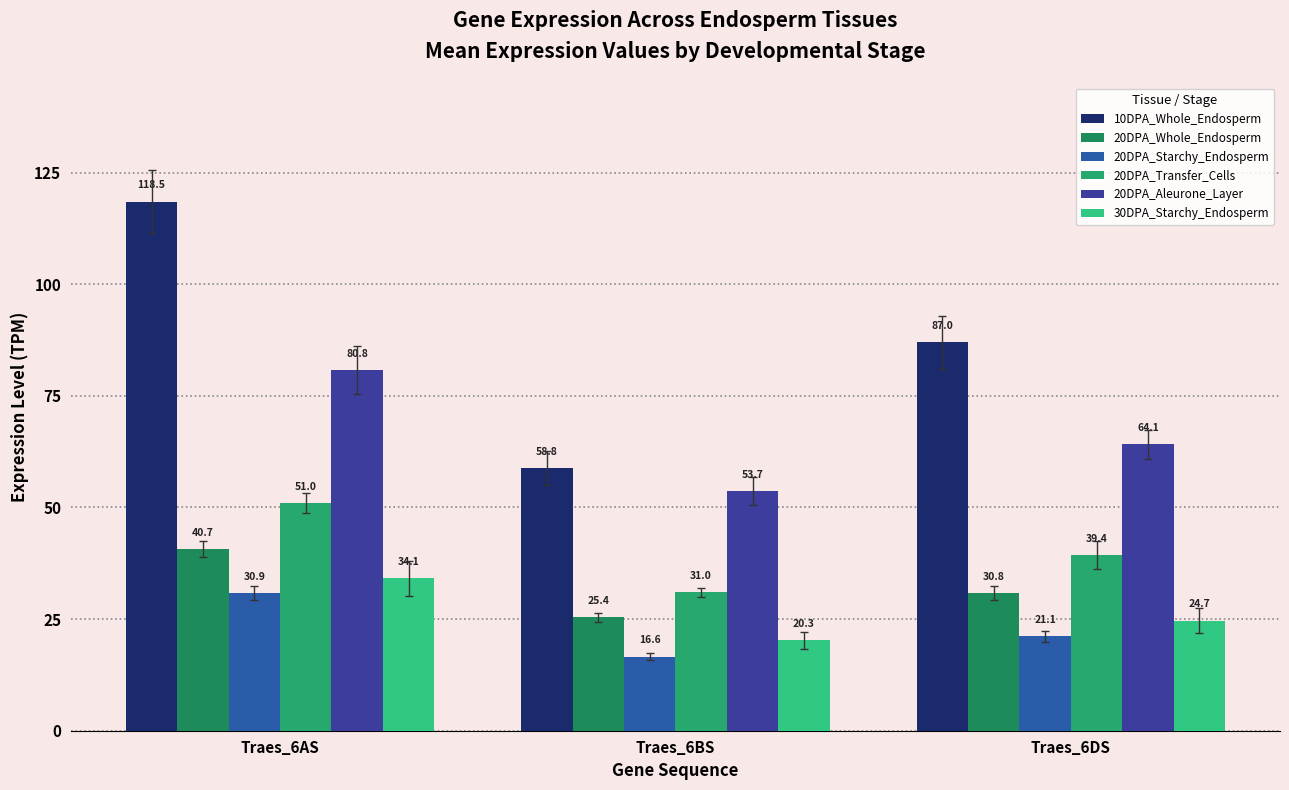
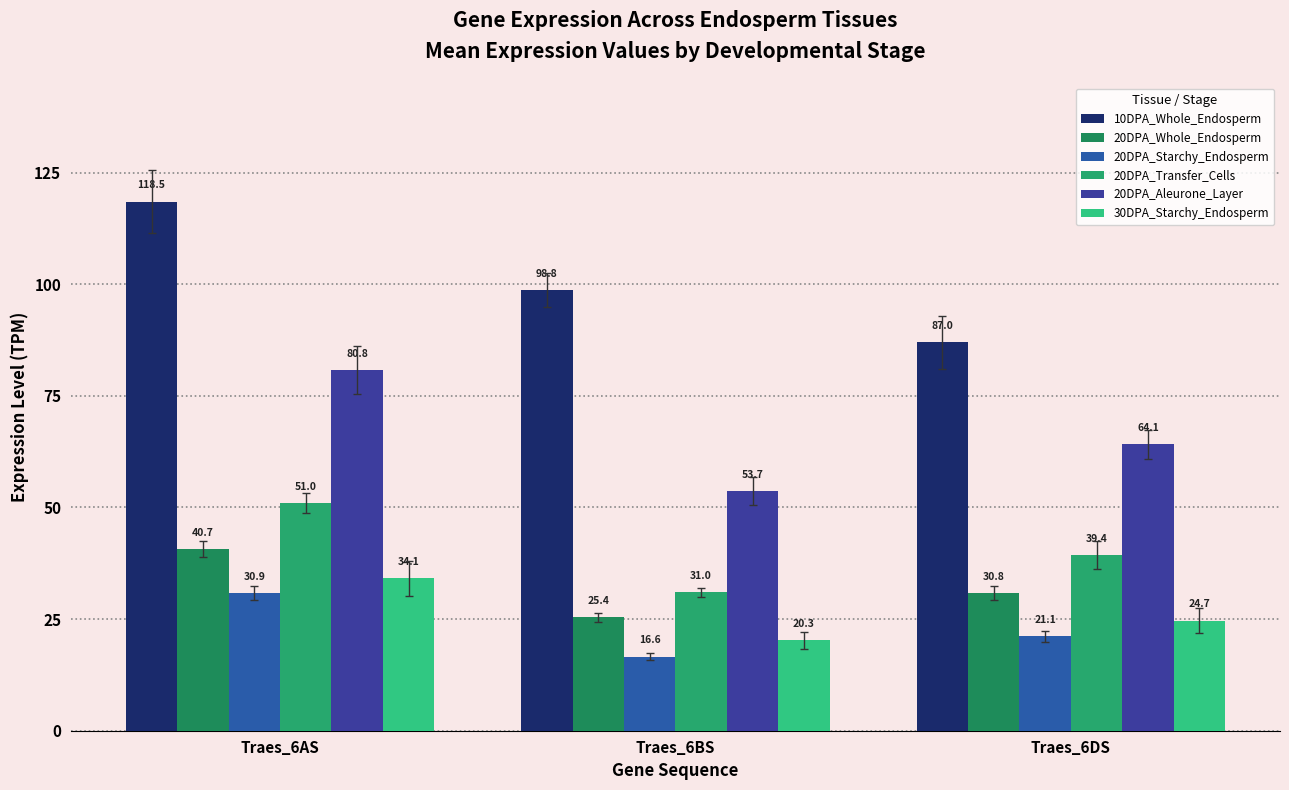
  {
    "10DPA_Whole_Endosperm": {
      "Traes_6AS": 118.5,
-     "Traes_6BS": 58.8,
+     "Traes_6BS": 98.8,
      "Traes_6DS": 87.0
    }
  }
